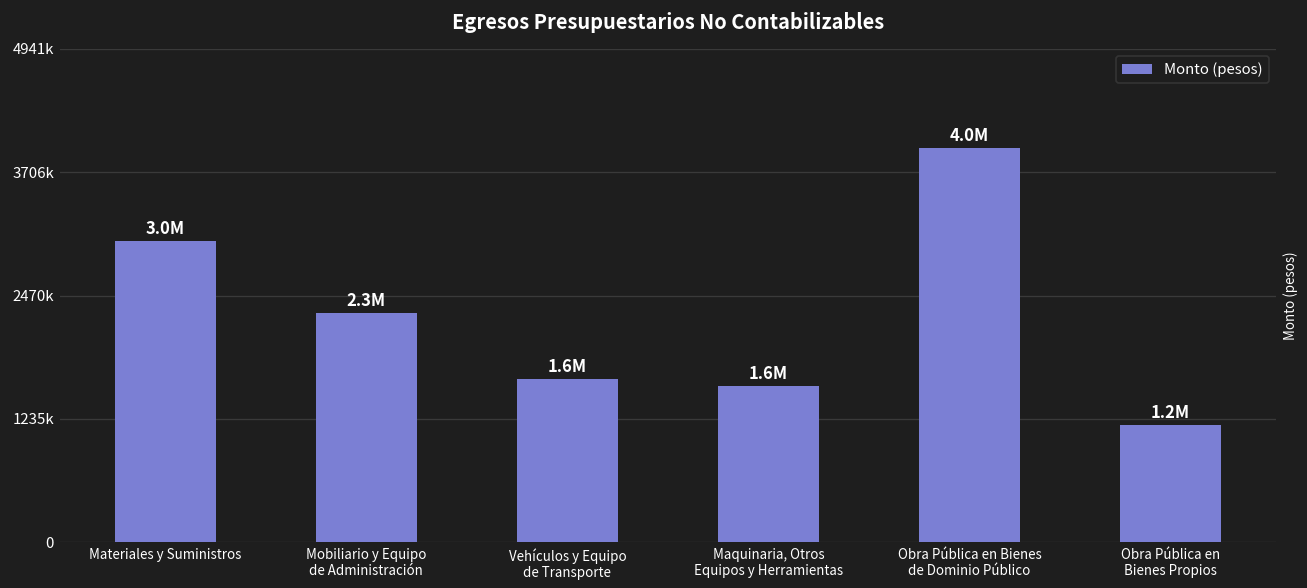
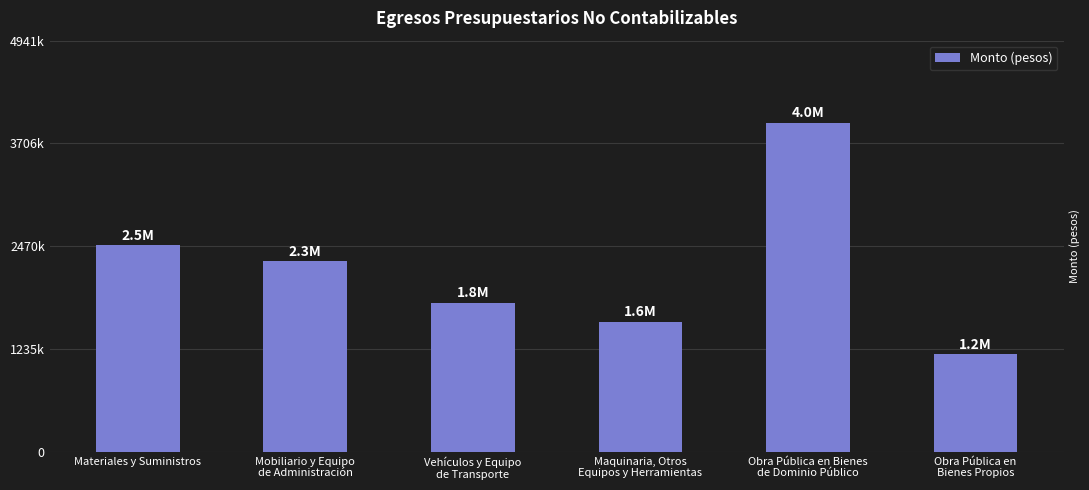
  {
-   "Materiales y Suministros": "3.0M",
+   "Materiales y Suministros": "2.5M",
    "Mobiliario y Equipo de Administración": "2.3M",
-   "Vehículos y Equipo de Transporte": "1.6M",
+   "Vehículos y Equipo de Transporte": "1.8M",
    "Maquinaria, Otros Equipos y Herramientas": "1.6M",
    "Obra Pública en Bienes de Dominio Público": "4.0M",
    "Obra Pública en Bienes Propios": "1.2M"
  }
